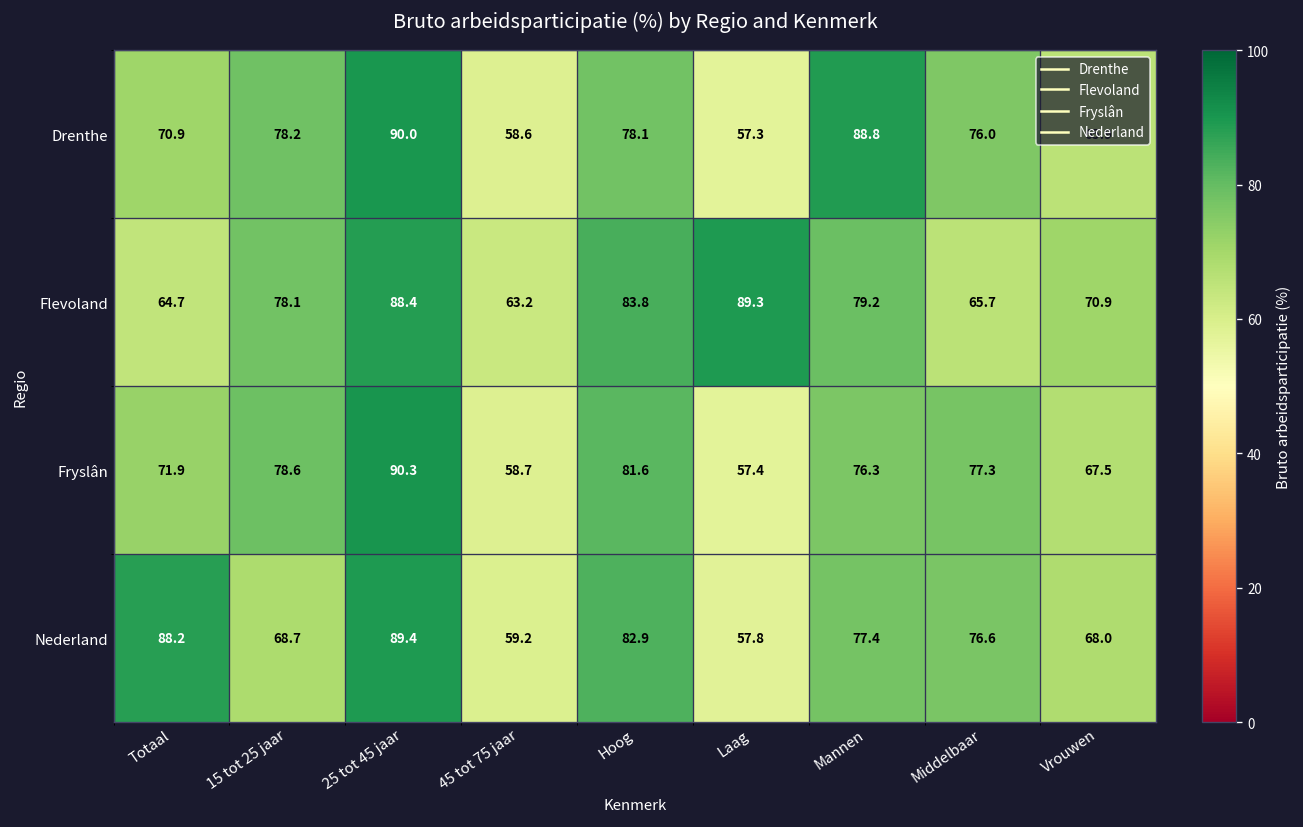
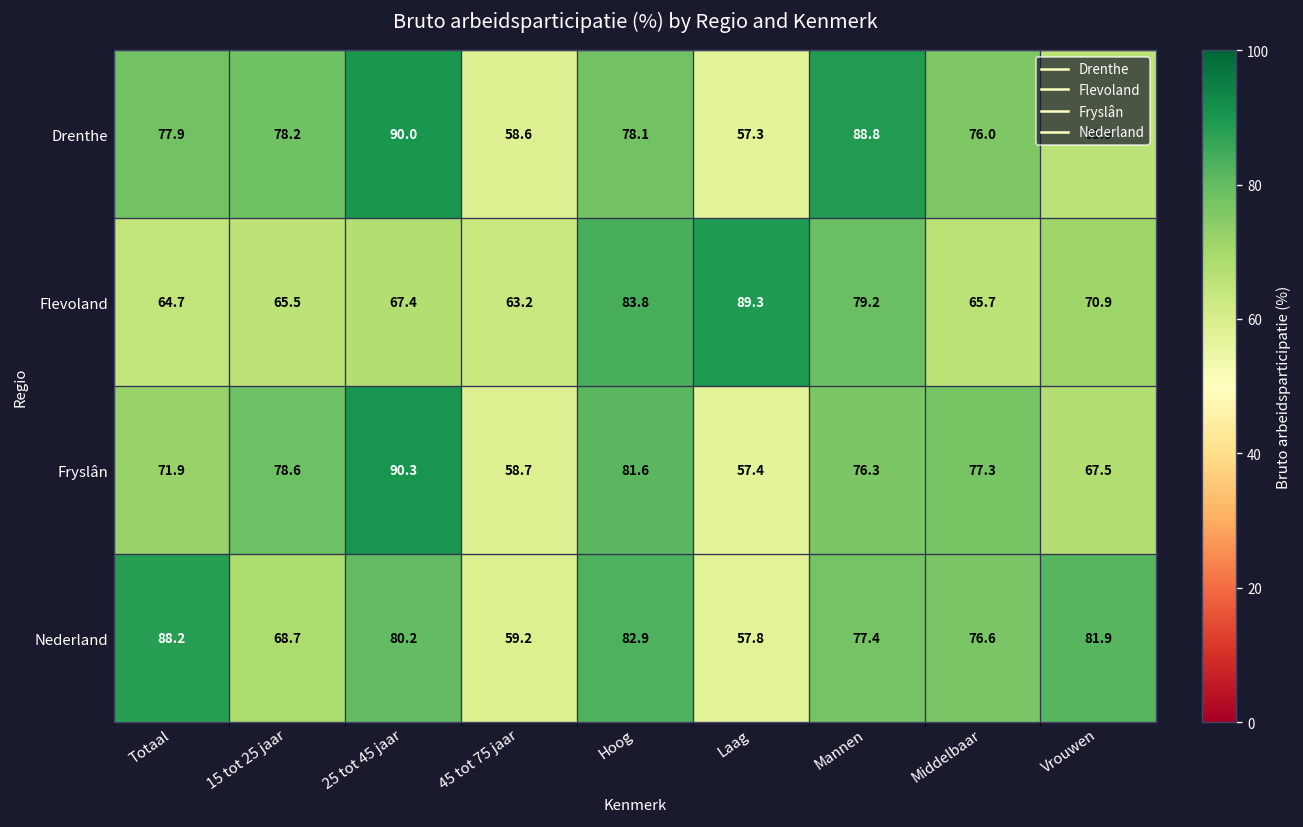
  {
    "Drenthe": {
-     "Totaal": 70.9,
+     "Totaal": 77.9,
      "15 tot 25 jaar": 78.2,
      "25 tot 45 jaar": 90.0,
      "45 tot 75 jaar": 58.6,
      "Hoog": 78.1,
      "Laag": 57.3,
      "Mannen": 88.8,
      "Middelbaar": 76.0
    },
    "Flevoland": {
      "Totaal": 64.7,
-     "15 tot 25 jaar": 78.1,
-     "25 tot 45 jaar": 88.4,
+     "15 tot 25 jaar": 65.5,
+     "25 tot 45 jaar": 67.4,
      "45 tot 75 jaar": 63.2,
      "Hoog": 83.8,
      "Laag": 89.3,
      "Mannen": 79.2,
      "Middelbaar": 65.7,
      "Vrouwen": 70.9
    },
    "Fryslân": {
      "Totaal": 71.9,
      "15 tot 25 jaar": 78.6,
      "25 tot 45 jaar": 90.3,
      "45 tot 75 jaar": 58.7,
      "Hoog": 81.6,
      "Laag": 57.4,
      "Mannen": 76.3,
      "Middelbaar": 77.3,
      "Vrouwen": 67.5
    },
    "Nederland": {
      "Totaal": 88.2,
      "15 tot 25 jaar": 68.7,
-     "25 tot 45 jaar": 89.4,
+     "25 tot 45 jaar": 80.2,
      "45 tot 75 jaar": 59.2,
      "Hoog": 82.9,
      "Laag": 57.8,
      "Mannen": 77.4,
      "Middelbaar": 76.6,
-     "Vrouwen": 68.0
+     "Vrouwen": 81.9
    }
  }
